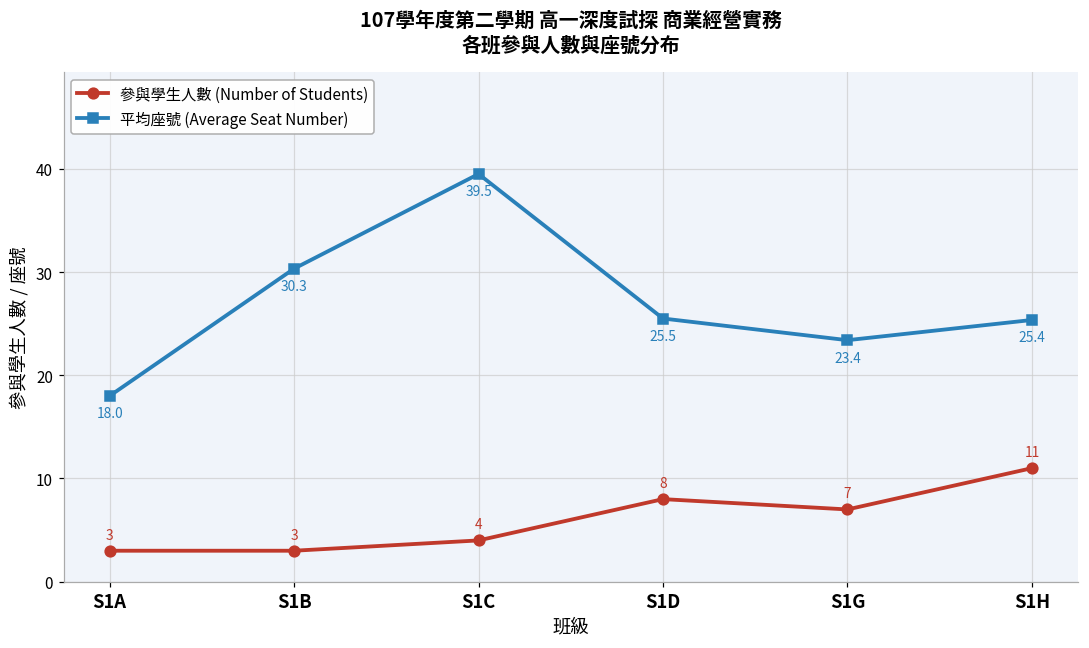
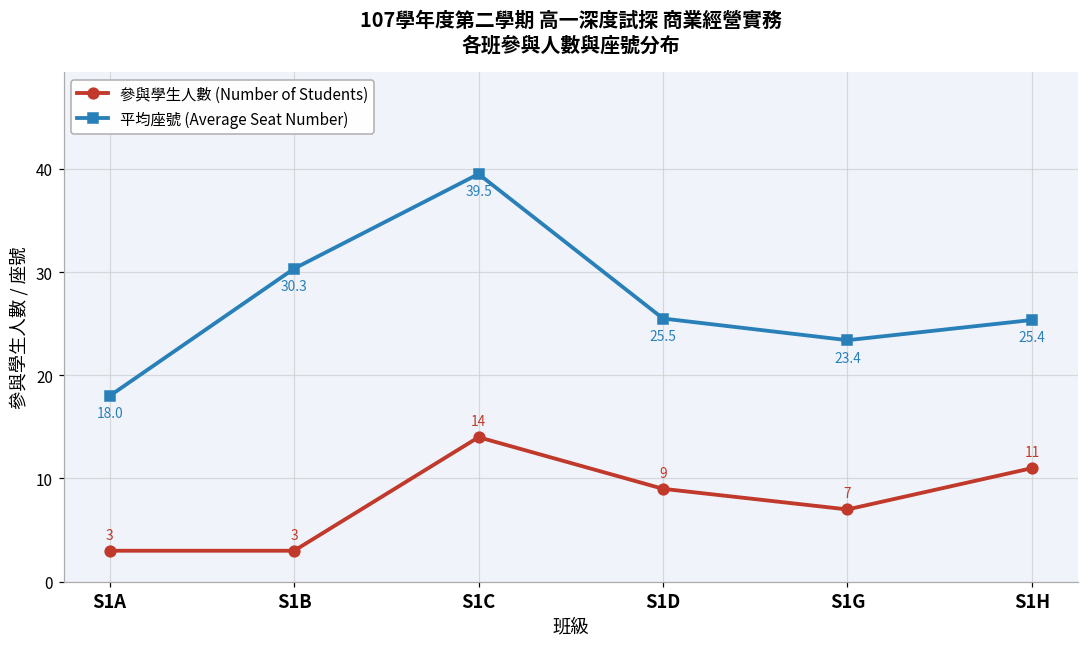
  {
    "參與學生人數 (Number of Students)": {
      "S1A": 3,
      "S1B": 3,
-     "S1C": 4,
-     "S1D": 8,
+     "S1C": 14,
+     "S1D": 9,
      "S1G": 7,
      "S1H": 11
    },
    "平均座號 (Average Seat Number)": {
      "S1A": 18.0,
      "S1B": 30.3,
      "S1C": 39.5,
      "S1D": 25.5,
      "S1G": 23.4,
      "S1H": 25.4
    }
  }
